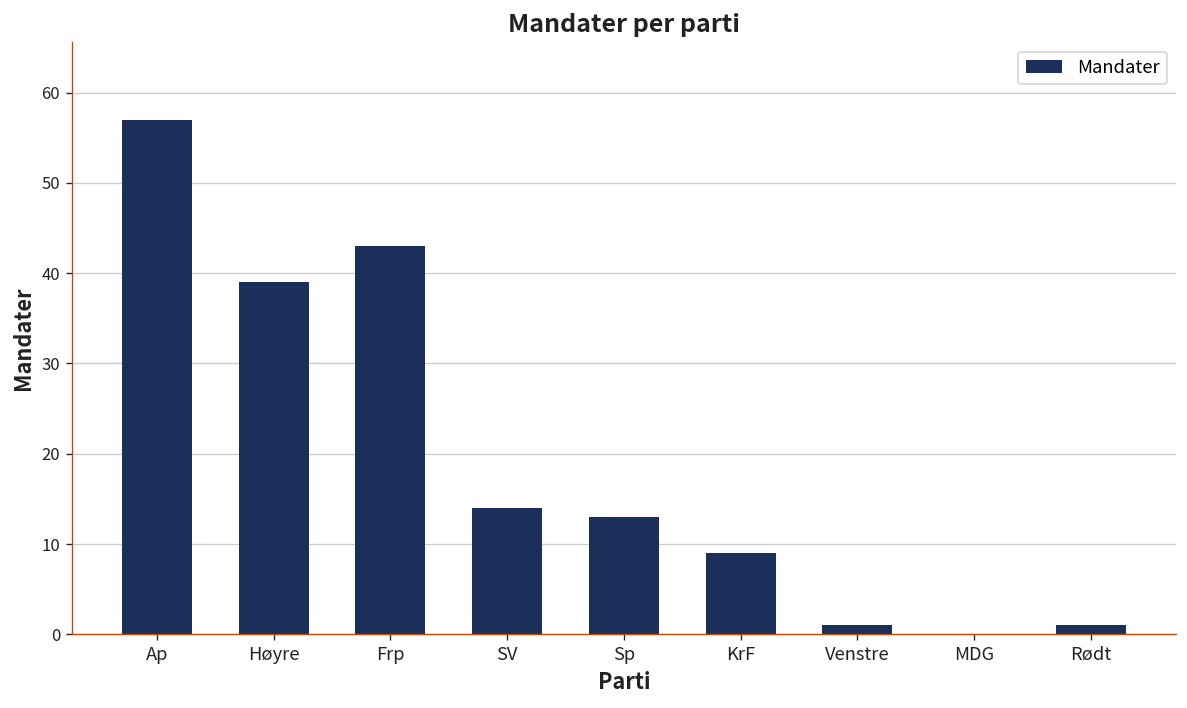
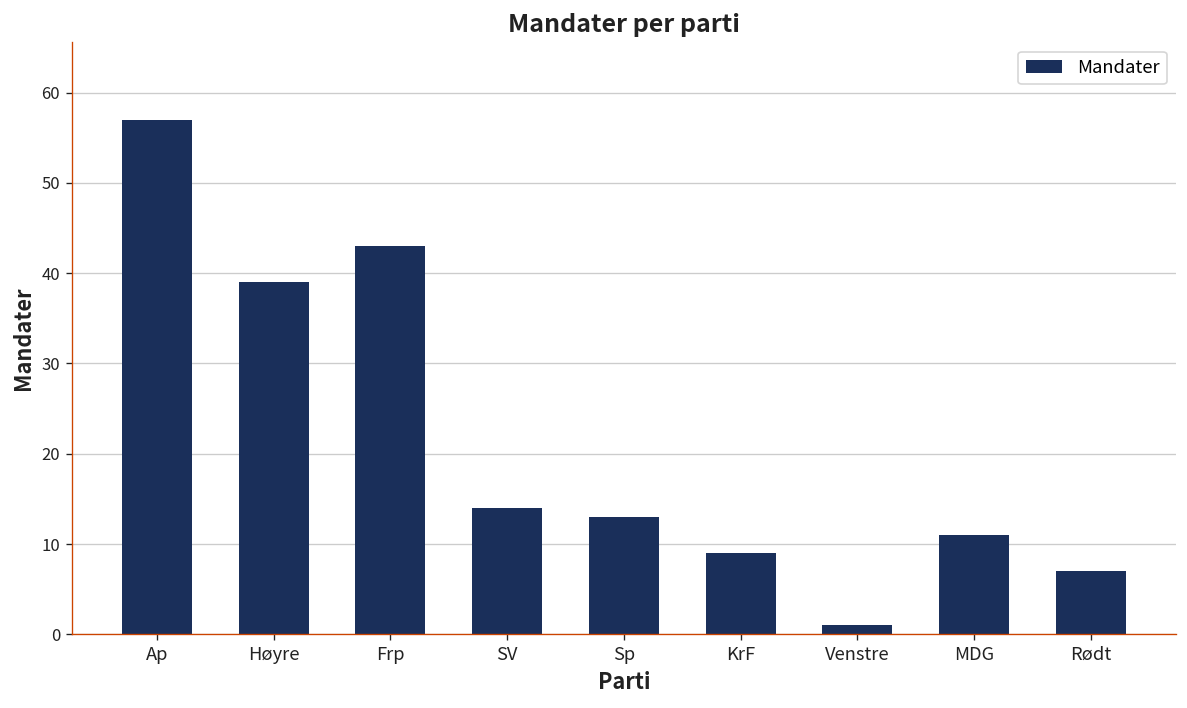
  {
    "Ap": 57,
    "Høyre": 39,
    "Frp": 43,
    "SV": 14,
    "Sp": 13,
    "KrF": 9,
    "Venstre": 1,
-   "MDG": 0,
-   "Rødt": 1
+   "MDG": 11,
+   "Rødt": 7
  }
